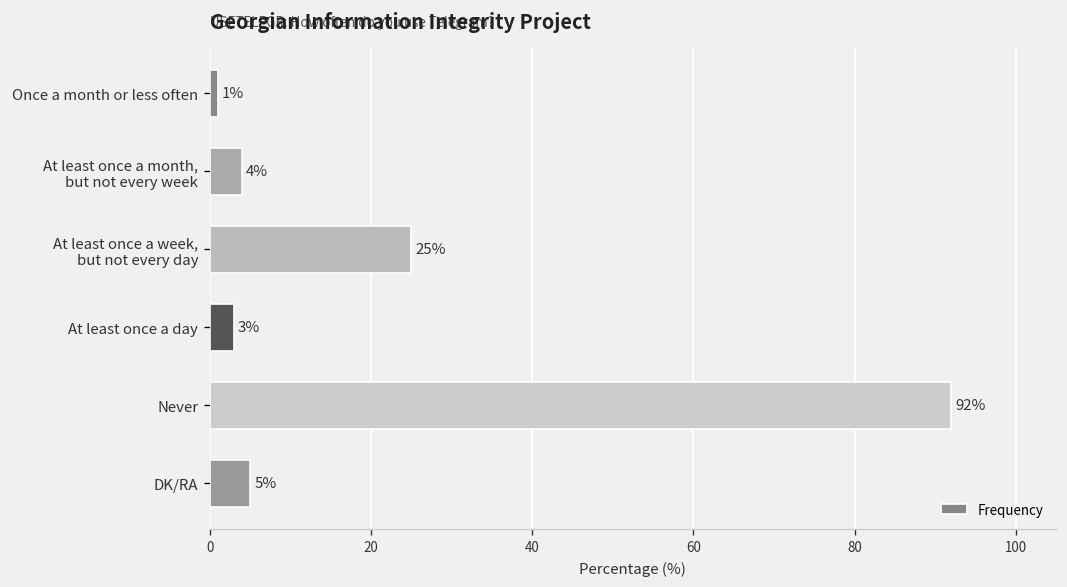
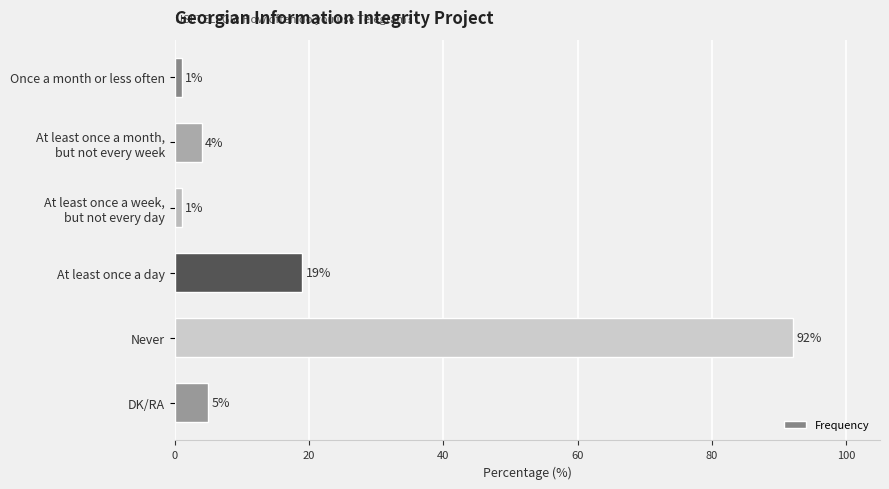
  {
    "Once a month or less often": "1%",
    "At least once a month, but not every week": "4%",
-   "At least once a week, but not every day": "25%",
-   "At least once a day": "3%",
+   "At least once a week, but not every day": "1%",
+   "At least once a day": "19%",
    "Never": "92%",
    "DK/RA": "5%"
  }
